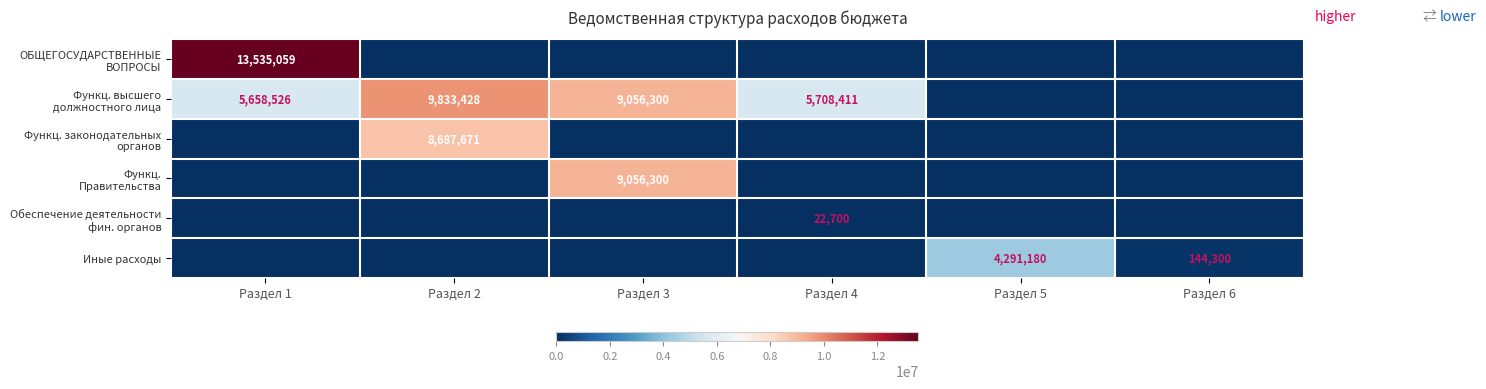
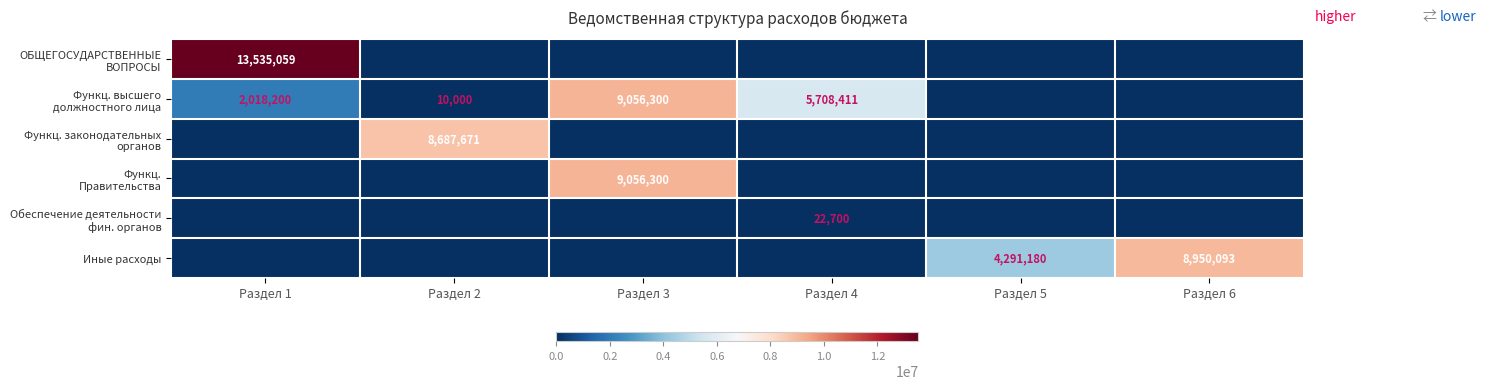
  {
    "ОБЩЕГОСУДАРСТВЕННЫЕ ВОПРОСЫ": {
      "Раздел 1": "13,535,059"
    },
    "Функц. высшего должностного лица": {
-     "Раздел 1": "5,658,526",
-     "Раздел 2": "9,833,428",
+     "Раздел 1": "2,018,200",
+     "Раздел 2": "10,000",
      "Раздел 3": "9,056,300",
      "Раздел 4": "5,708,411"
    },
    "Функц. законодательных органов": {
      "Раздел 2": "8,687,671"
    },
    "Функц. Правительства": {
      "Раздел 3": "9,056,300"
    },
    "Обеспечение деятельности фин. органов": {
      "Раздел 4": "22,700"
    },
    "Иные расходы": {
      "Раздел 5": "4,291,180",
-     "Раздел 6": "144,300"
+     "Раздел 6": "8,950,093"
    }
  }
